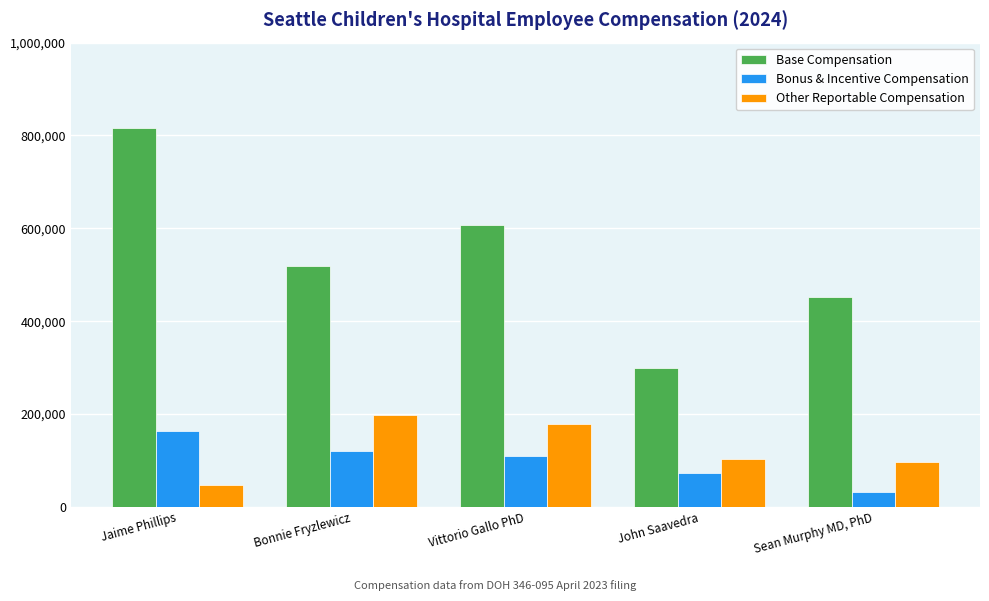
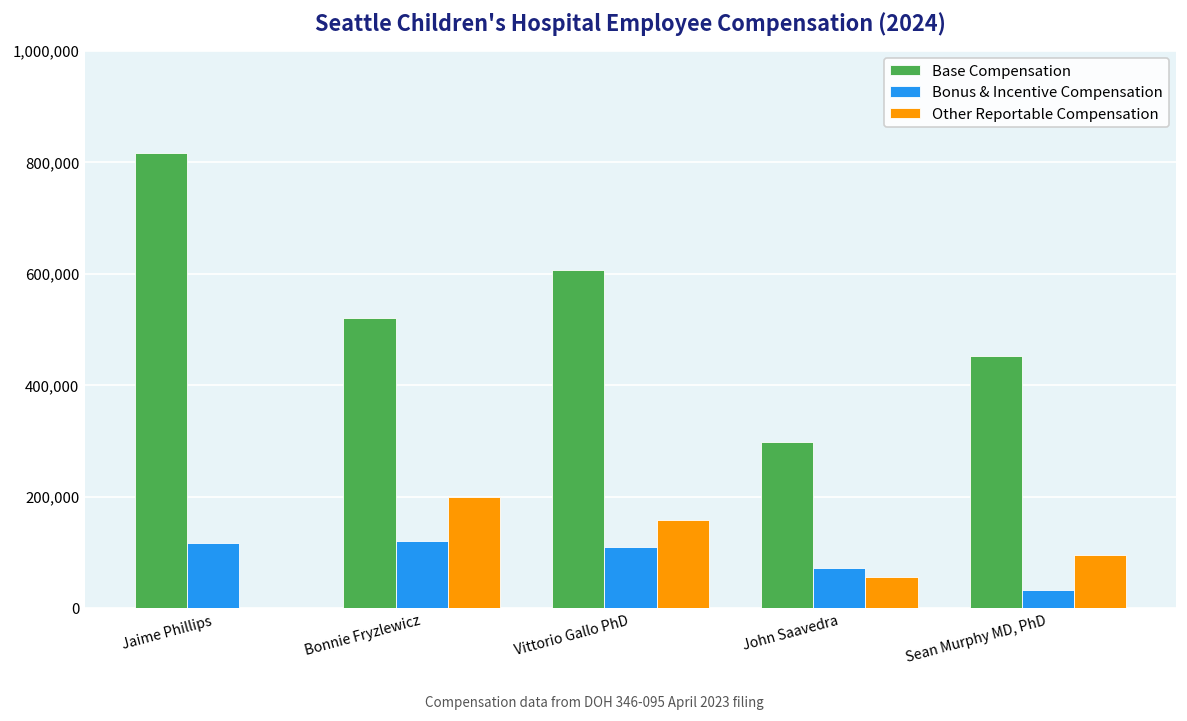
  {
    "Base Compensation": {
      "Jaime Phillips": "820,000",
      "Bonnie Fryzlewicz": "520,000",
      "Vittorio Gallo PhD": "610,000",
      "John Saavedra": "300,000",
      "Sean Murphy MD, PhD": "450,000"
    },
    "Bonus & Incentive Compensation": {
-     "Jaime Phillips": "160,000",
+     "Jaime Phillips": "120,000",
      "Bonnie Fryzlewicz": "120,000",
      "Vittorio Gallo PhD": "110,000",
      "John Saavedra": "70,000",
      "Sean Murphy MD, PhD": "30,000"
    },
    "Other Reportable Compensation": {
-     "Jaime Phillips": "50,000",
+     "Jaime Phillips": "0",
      "Bonnie Fryzlewicz": "200,000",
-     "Vittorio Gallo PhD": "180,000",
-     "John Saavedra": "100,000",
+     "Vittorio Gallo PhD": "160,000",
+     "John Saavedra": "60,000",
      "Sean Murphy MD, PhD": "100,000"
    }
  }
